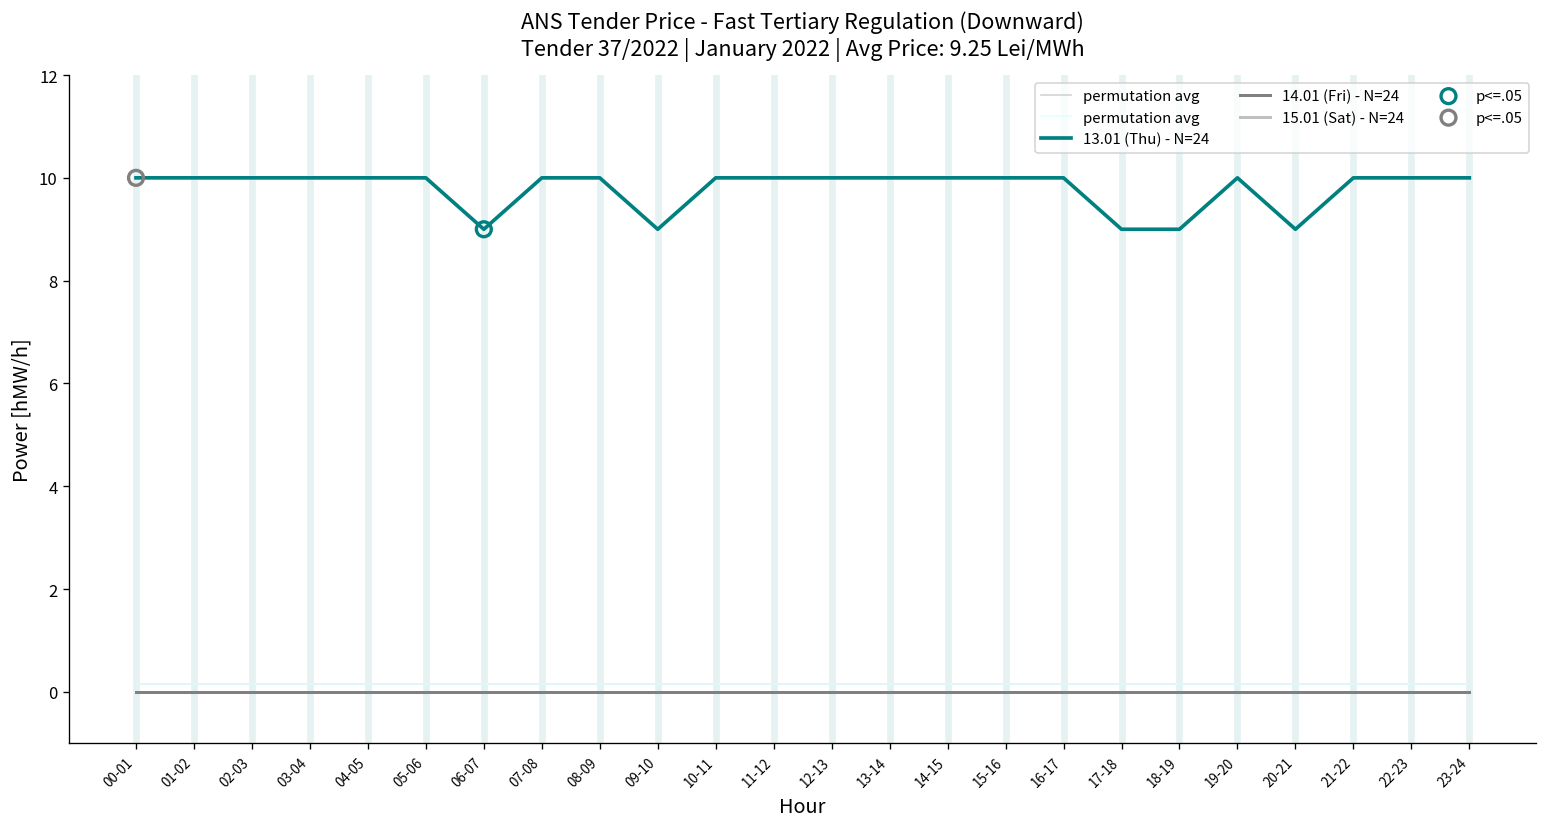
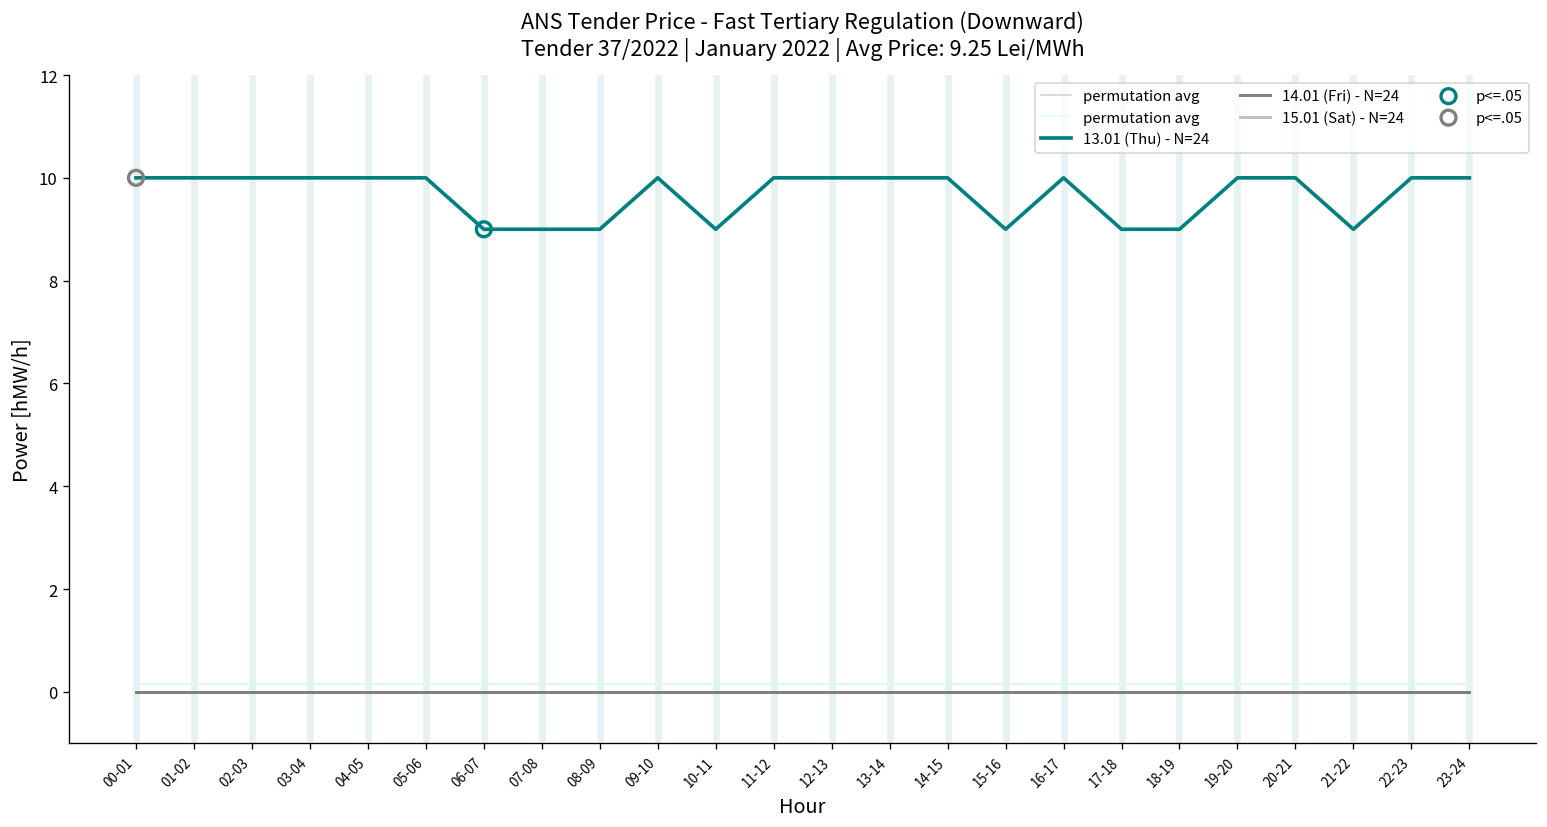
  {
    "permutation avg": {
      "00-01": 0.2,
      "01-02": 0.2,
      "02-03": 0.2,
      "03-04": 0.2,
      "04-05": 0.2,
      "05-06": 0.2,
      "06-07": 0.2,
      "07-08": 0.2,
      "08-09": 0.2,
      "09-10": 0.2,
      "10-11": 0.2,
      "11-12": 0.2,
      "12-13": 0.2,
      "13-14": 0.2,
      "14-15": 0.2,
      "15-16": 0.2,
      "16-17": 0.2,
      "17-18": 0.2,
      "18-19": 0.2,
      "19-20": 0.2,
      "20-21": 0.2,
      "21-22": 0.2,
      "22-23": 0.2,
      "23-24": 0.2
    },
    "13.01 (Thu) - N=24": {
      "01-02": 10,
      "02-03": 10,
      "03-04": 10,
      "04-05": 10,
      "05-06": 10,
-     "07-08": 10,
-     "08-09": 10,
-     "09-10": 9,
-     "10-11": 10,
+     "07-08": 9,
+     "08-09": 9,
+     "09-10": 10,
+     "10-11": 9,
      "11-12": 10,
      "12-13": 10,
      "13-14": 10,
      "14-15": 10,
-     "15-16": 10,
+     "15-16": 9,
      "16-17": 10,
      "17-18": 9,
      "18-19": 9,
      "19-20": 10,
-     "20-21": 9,
-     "21-22": 10,
+     "20-21": 10,
+     "21-22": 9,
      "22-23": 10,
      "23-24": 10
    },
    "15.01 (Sat) - N=24": {
      "00-01": 0,
      "01-02": 0,
      "02-03": 0,
      "03-04": 0,
      "04-05": 0,
      "05-06": 0,
      "06-07": 0,
      "07-08": 0,
      "08-09": 0,
      "09-10": 0,
      "10-11": 0,
      "11-12": 0,
      "12-13": 0,
      "13-14": 0,
      "14-15": 0,
      "15-16": 0,
      "16-17": 0,
      "17-18": 0,
      "18-19": 0,
      "19-20": 0,
      "20-21": 0,
      "21-22": 0,
      "22-23": 0,
      "23-24": 0
    }
  }
